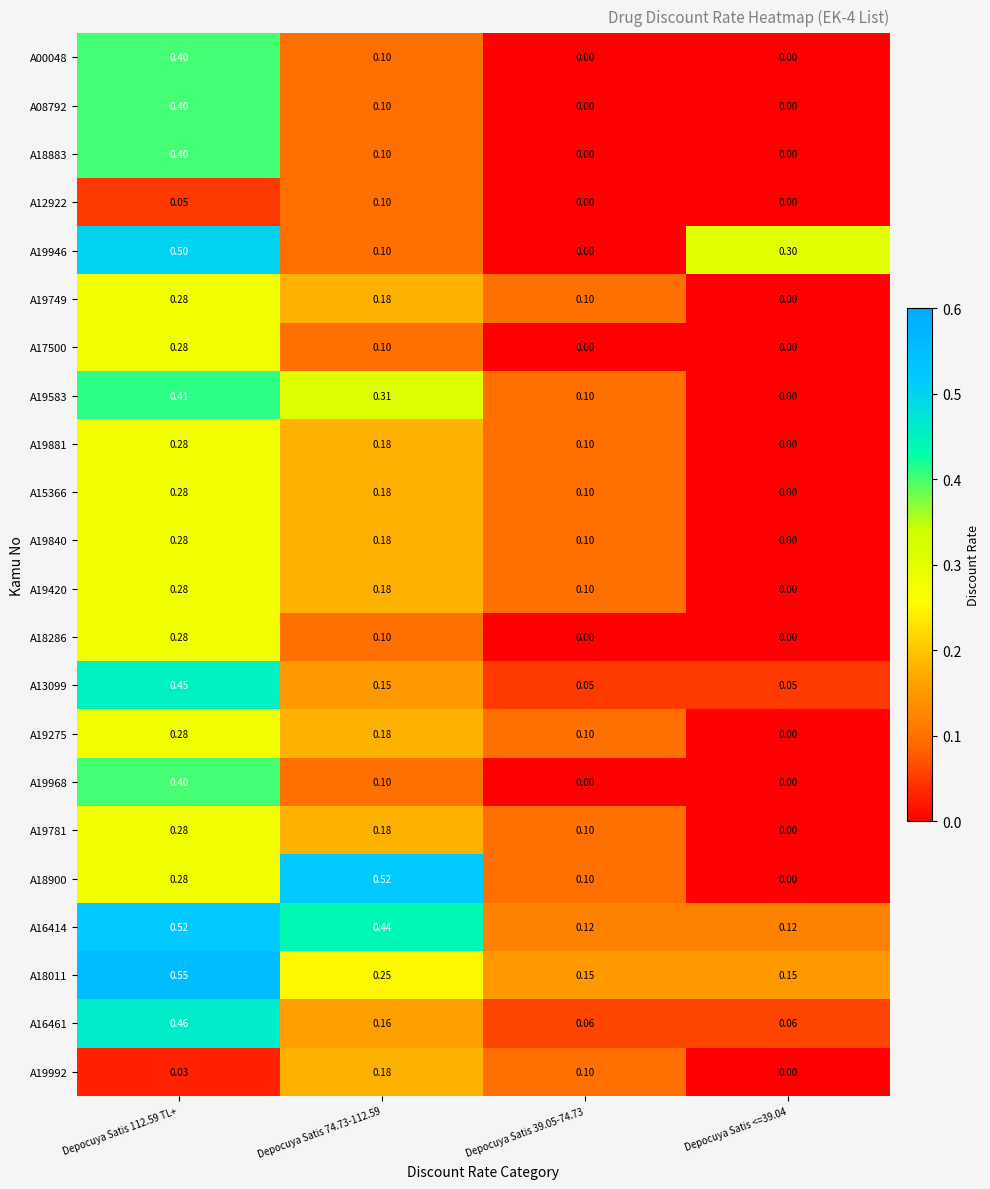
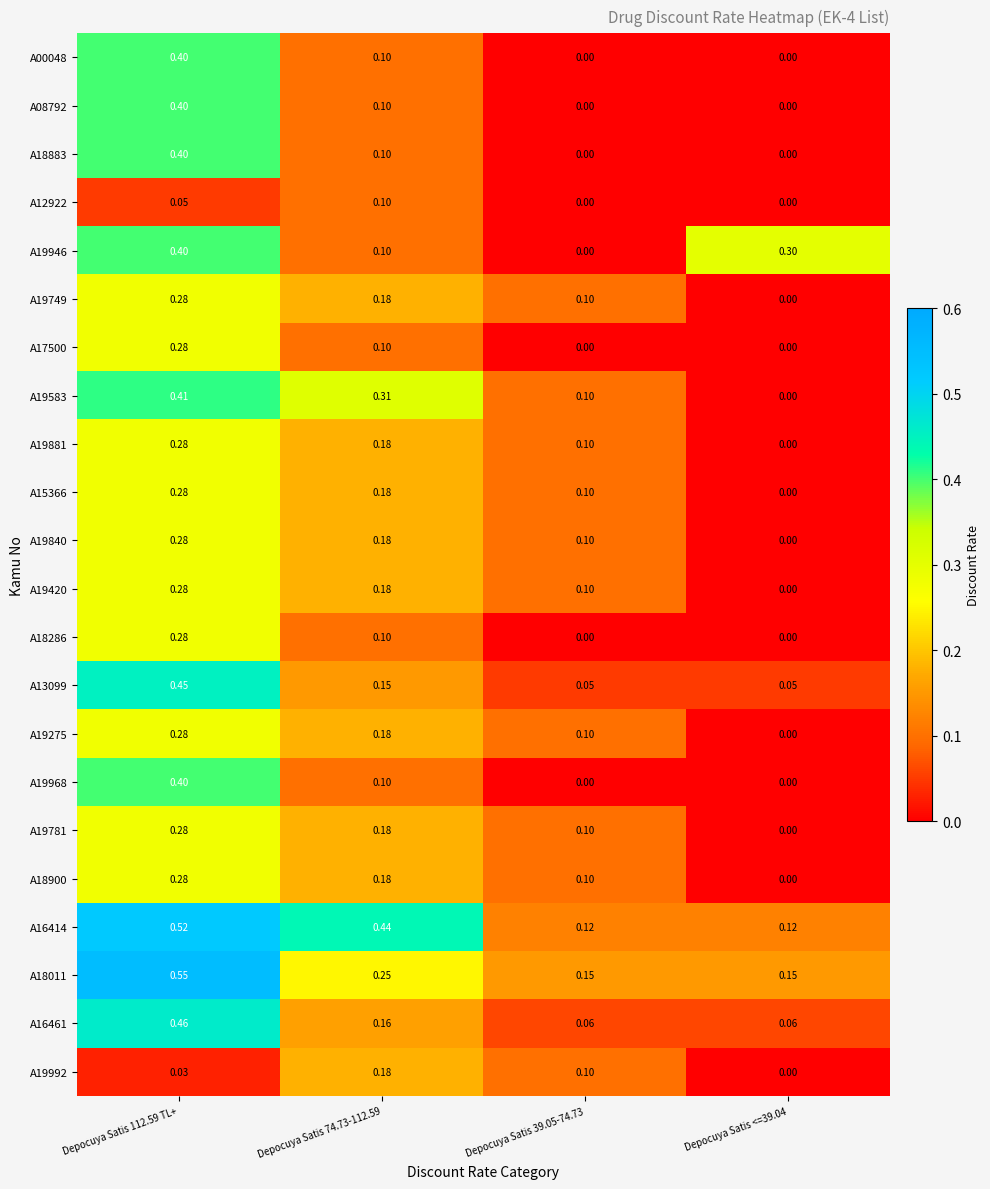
  {
    "A00048": {
      "Depocuya Satis 112.59 TL+": 0.40,
      "Depocuya Satis 74.73-112.59": 0.10,
      "Depocuya Satis 39.05-74.73": 0.00,
      "Depocuya Satis <=39.04": 0.00
    },
    "A08792": {
      "Depocuya Satis 112.59 TL+": 0.40,
      "Depocuya Satis 74.73-112.59": 0.10,
      "Depocuya Satis 39.05-74.73": 0.00,
      "Depocuya Satis <=39.04": 0.00
    },
    "A18883": {
      "Depocuya Satis 112.59 TL+": 0.40,
      "Depocuya Satis 74.73-112.59": 0.10,
      "Depocuya Satis 39.05-74.73": 0.00,
      "Depocuya Satis <=39.04": 0.00
    },
    "A12922": {
      "Depocuya Satis 112.59 TL+": 0.05,
      "Depocuya Satis 74.73-112.59": 0.10,
      "Depocuya Satis 39.05-74.73": 0.00,
      "Depocuya Satis <=39.04": 0.00
    },
    "A19946": {
-     "Depocuya Satis 112.59 TL+": 0.50,
+     "Depocuya Satis 112.59 TL+": 0.40,
      "Depocuya Satis 74.73-112.59": 0.10,
      "Depocuya Satis 39.05-74.73": 0.00,
      "Depocuya Satis <=39.04": 0.30
    },
    "A19749": {
      "Depocuya Satis 112.59 TL+": 0.28,
      "Depocuya Satis 74.73-112.59": 0.18,
      "Depocuya Satis 39.05-74.73": 0.10,
      "Depocuya Satis <=39.04": 0.00
    },
    "A17500": {
      "Depocuya Satis 112.59 TL+": 0.28,
      "Depocuya Satis 74.73-112.59": 0.10,
      "Depocuya Satis 39.05-74.73": 0.00,
      "Depocuya Satis <=39.04": 0.00
    },
    "A19583": {
      "Depocuya Satis 112.59 TL+": 0.41,
      "Depocuya Satis 74.73-112.59": 0.31,
      "Depocuya Satis 39.05-74.73": 0.10,
      "Depocuya Satis <=39.04": 0.00
    },
    "A19881": {
      "Depocuya Satis 112.59 TL+": 0.28,
      "Depocuya Satis 74.73-112.59": 0.18,
      "Depocuya Satis 39.05-74.73": 0.10,
      "Depocuya Satis <=39.04": 0.00
    },
    "A15366": {
      "Depocuya Satis 112.59 TL+": 0.28,
      "Depocuya Satis 74.73-112.59": 0.18,
      "Depocuya Satis 39.05-74.73": 0.10,
      "Depocuya Satis <=39.04": 0.00
    },
    "A19840": {
      "Depocuya Satis 112.59 TL+": 0.28,
      "Depocuya Satis 74.73-112.59": 0.18,
      "Depocuya Satis 39.05-74.73": 0.10,
      "Depocuya Satis <=39.04": 0.00
    },
    "A19420": {
      "Depocuya Satis 112.59 TL+": 0.28,
      "Depocuya Satis 74.73-112.59": 0.18,
      "Depocuya Satis 39.05-74.73": 0.10,
      "Depocuya Satis <=39.04": 0.00
    },
    "A18286": {
      "Depocuya Satis 112.59 TL+": 0.28,
      "Depocuya Satis 74.73-112.59": 0.10,
      "Depocuya Satis 39.05-74.73": 0.00,
      "Depocuya Satis <=39.04": 0.00
    },
    "A13099": {
      "Depocuya Satis 112.59 TL+": 0.45,
      "Depocuya Satis 74.73-112.59": 0.15,
      "Depocuya Satis 39.05-74.73": 0.05,
      "Depocuya Satis <=39.04": 0.05
    },
    "A19275": {
      "Depocuya Satis 112.59 TL+": 0.28,
      "Depocuya Satis 74.73-112.59": 0.18,
      "Depocuya Satis 39.05-74.73": 0.10,
      "Depocuya Satis <=39.04": 0.00
    },
    "A19968": {
      "Depocuya Satis 112.59 TL+": 0.40,
      "Depocuya Satis 74.73-112.59": 0.10,
      "Depocuya Satis 39.05-74.73": 0.00,
      "Depocuya Satis <=39.04": 0.00
    },
    "A19781": {
      "Depocuya Satis 112.59 TL+": 0.28,
      "Depocuya Satis 74.73-112.59": 0.18,
      "Depocuya Satis 39.05-74.73": 0.10,
      "Depocuya Satis <=39.04": 0.00
    },
    "A18900": {
      "Depocuya Satis 112.59 TL+": 0.28,
-     "Depocuya Satis 74.73-112.59": 0.52,
+     "Depocuya Satis 74.73-112.59": 0.18,
      "Depocuya Satis 39.05-74.73": 0.10,
      "Depocuya Satis <=39.04": 0.00
    },
    "A16414": {
      "Depocuya Satis 112.59 TL+": 0.52,
      "Depocuya Satis 74.73-112.59": 0.44,
      "Depocuya Satis 39.05-74.73": 0.12,
      "Depocuya Satis <=39.04": 0.12
    },
    "A18011": {
      "Depocuya Satis 112.59 TL+": 0.55,
      "Depocuya Satis 74.73-112.59": 0.25,
      "Depocuya Satis 39.05-74.73": 0.15,
      "Depocuya Satis <=39.04": 0.15
    },
    "A16461": {
      "Depocuya Satis 112.59 TL+": 0.46,
      "Depocuya Satis 74.73-112.59": 0.16,
      "Depocuya Satis 39.05-74.73": 0.06,
      "Depocuya Satis <=39.04": 0.06
    },
    "A19992": {
      "Depocuya Satis 112.59 TL+": 0.03,
      "Depocuya Satis 74.73-112.59": 0.18,
      "Depocuya Satis 39.05-74.73": 0.10,
      "Depocuya Satis <=39.04": 0.00
    }
  }
